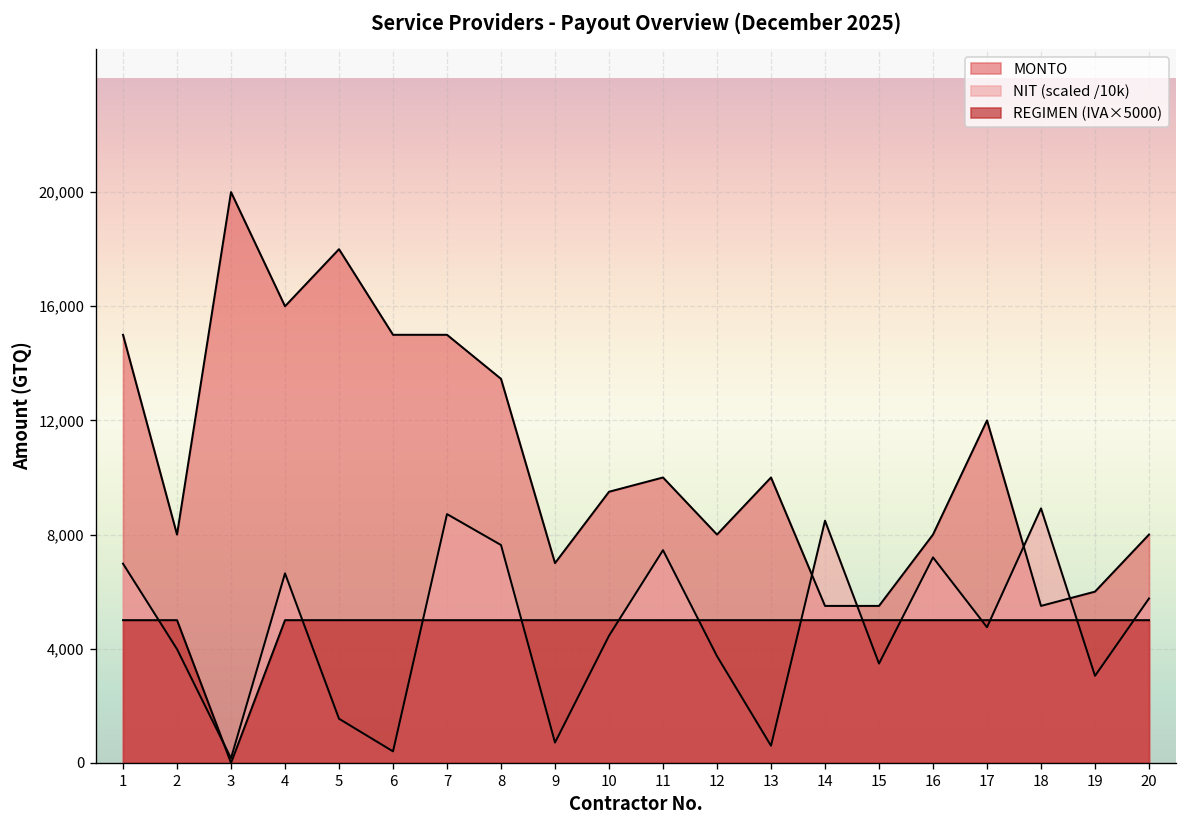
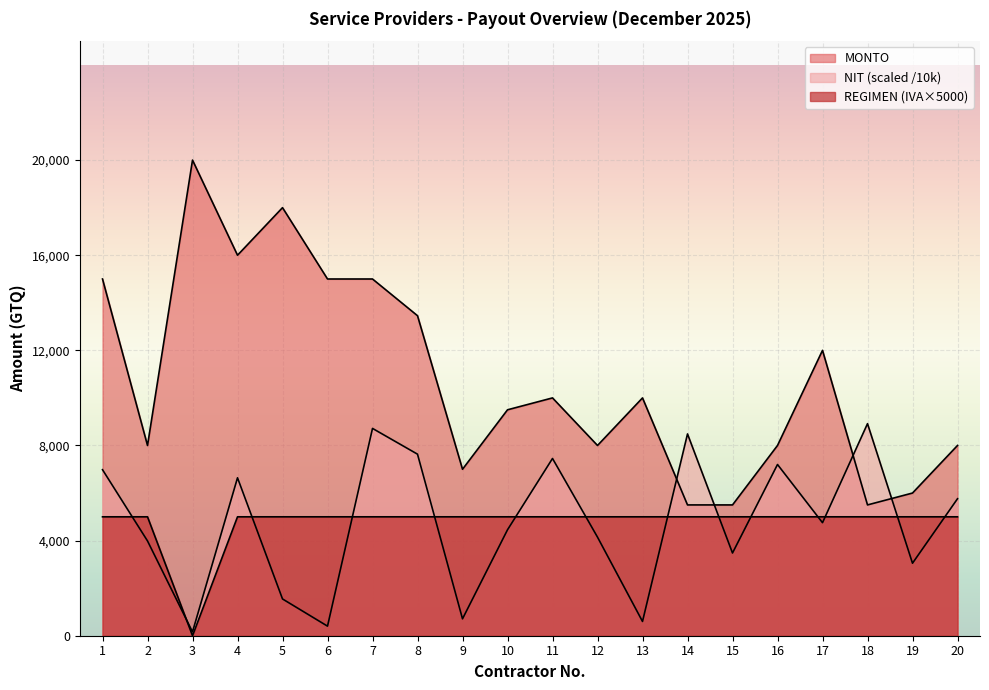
  {
    "MONTO": {
      "1": "15,000",
      "2": "8,000",
      "3": "20,000",
      "4": "16,000",
      "5": "18,000",
      "6": "15,000",
      "7": "15,000",
      "8": "13,500",
      "9": "7,000",
      "10": "9,500",
      "11": "10,000",
      "12": "8,000",
      "13": "10,000",
      "14": "5,500",
      "15": "5,500",
      "16": "8,000",
      "17": "12,000",
      "18": "5,500",
      "19": "6,000",
      "20": "8,000"
    },
    "NIT (scaled /10k)": {
      "1": "7,000",
      "2": "4,000",
      "3": "200",
      "4": "6,600",
      "5": "1,500",
      "6": "400",
      "7": "8,700",
      "8": "7,600",
      "9": "700",
      "10": "4,500",
      "11": "7,500",
-     "12": "3,700",
+     "12": "4,100",
      "13": "600",
      "14": "8,500",
      "15": "3,500",
      "16": "7,200",
      "17": "4,800",
      "18": "8,900",
      "19": "3,000",
      "20": "5,800"
    },
    "REGIMEN (IVA×5000)": {
      "1": "5,000",
      "2": "5,000",
      "3": "0",
      "4": "5,000",
      "5": "5,000",
      "6": "5,000",
      "7": "5,000",
      "8": "5,000",
      "9": "5,000",
      "10": "5,000",
      "11": "5,000",
      "12": "5,000",
      "13": "5,000",
      "14": "5,000",
      "15": "5,000",
      "16": "5,000",
      "17": "5,000",
      "18": "5,000",
      "19": "5,000",
      "20": "5,000"
    }
  }
